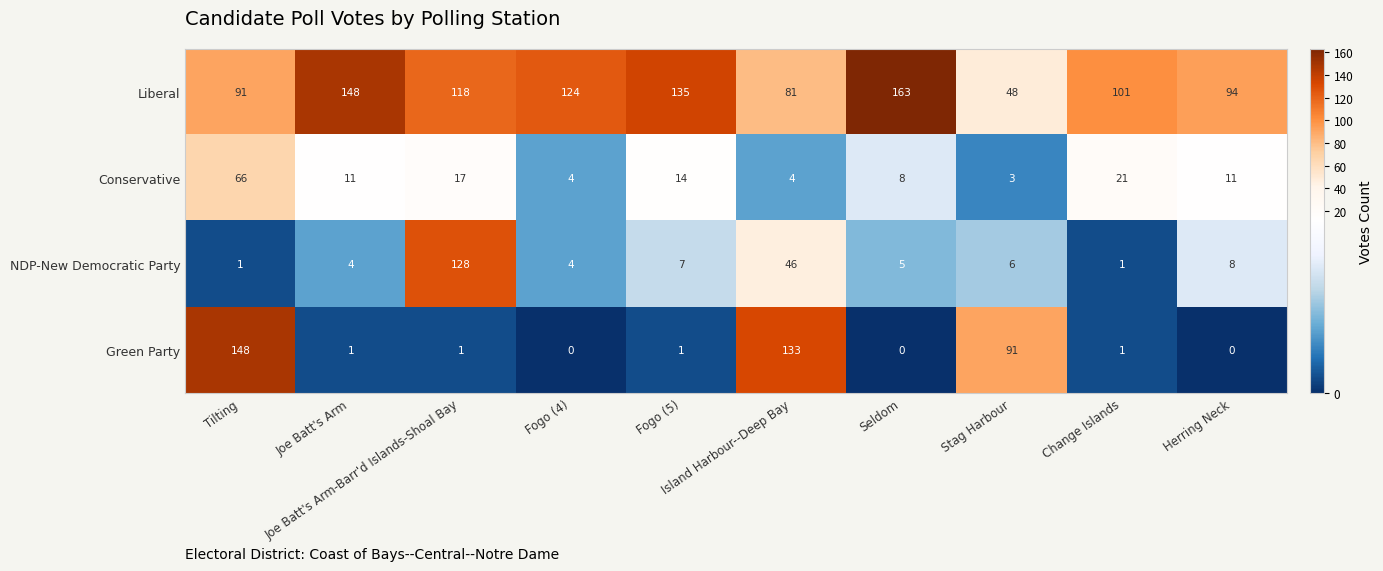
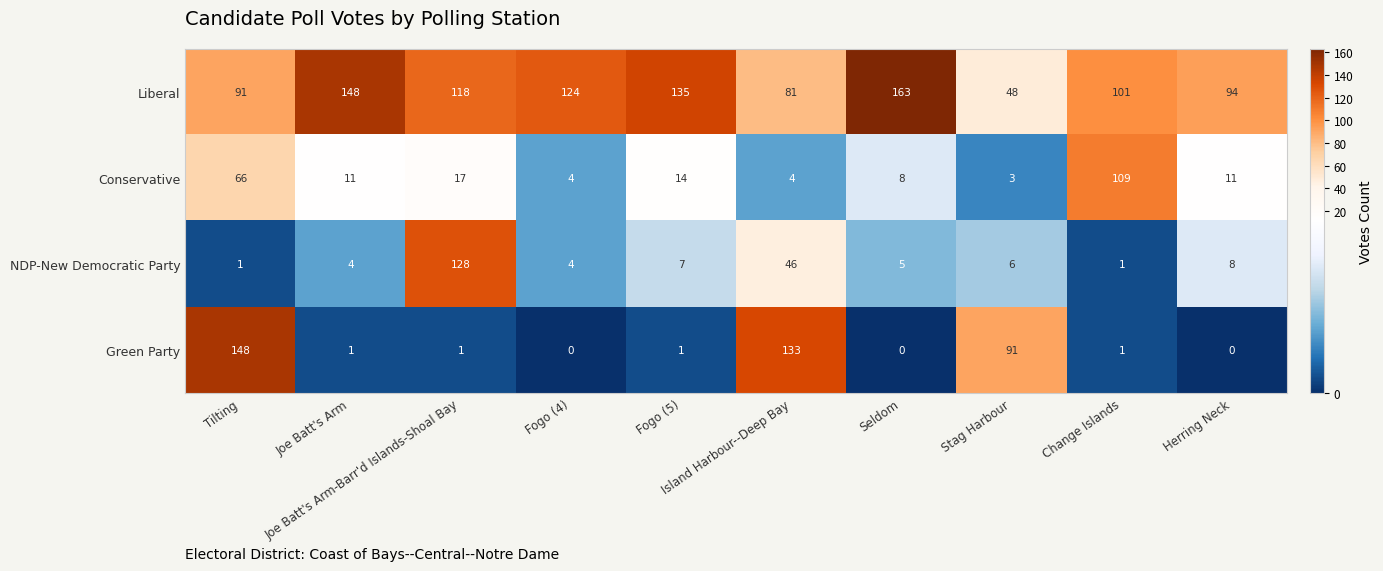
  {
    "Liberal": {
      "Tilting": 91,
      "Joe Batt's Arm": 148,
      "Joe Batt's Arm-Barr'd Islands-Shoal Bay": 118,
      "Fogo (4)": 124,
      "Fogo (5)": 135,
      "Island Harbour--Deep Bay": 81,
      "Seldom": 163,
      "Stag Harbour": 48,
      "Change Islands": 101,
      "Herring Neck": 94
    },
    "Conservative": {
      "Tilting": 66,
      "Joe Batt's Arm": 11,
      "Joe Batt's Arm-Barr'd Islands-Shoal Bay": 17,
      "Fogo (4)": 4,
      "Fogo (5)": 14,
      "Island Harbour--Deep Bay": 4,
      "Seldom": 8,
      "Stag Harbour": 3,
-     "Change Islands": 21,
+     "Change Islands": 109,
      "Herring Neck": 11
    },
    "NDP-New Democratic Party": {
      "Tilting": 1,
      "Joe Batt's Arm": 4,
      "Joe Batt's Arm-Barr'd Islands-Shoal Bay": 128,
      "Fogo (4)": 4,
      "Fogo (5)": 7,
      "Island Harbour--Deep Bay": 46,
      "Seldom": 5,
      "Stag Harbour": 6,
      "Change Islands": 1,
      "Herring Neck": 8
    },
    "Green Party": {
      "Tilting": 148,
      "Joe Batt's Arm": 1,
      "Joe Batt's Arm-Barr'd Islands-Shoal Bay": 1,
      "Fogo (4)": 0,
      "Fogo (5)": 1,
      "Island Harbour--Deep Bay": 133,
      "Seldom": 0,
      "Stag Harbour": 91,
      "Change Islands": 1,
      "Herring Neck": 0
    }
  }
